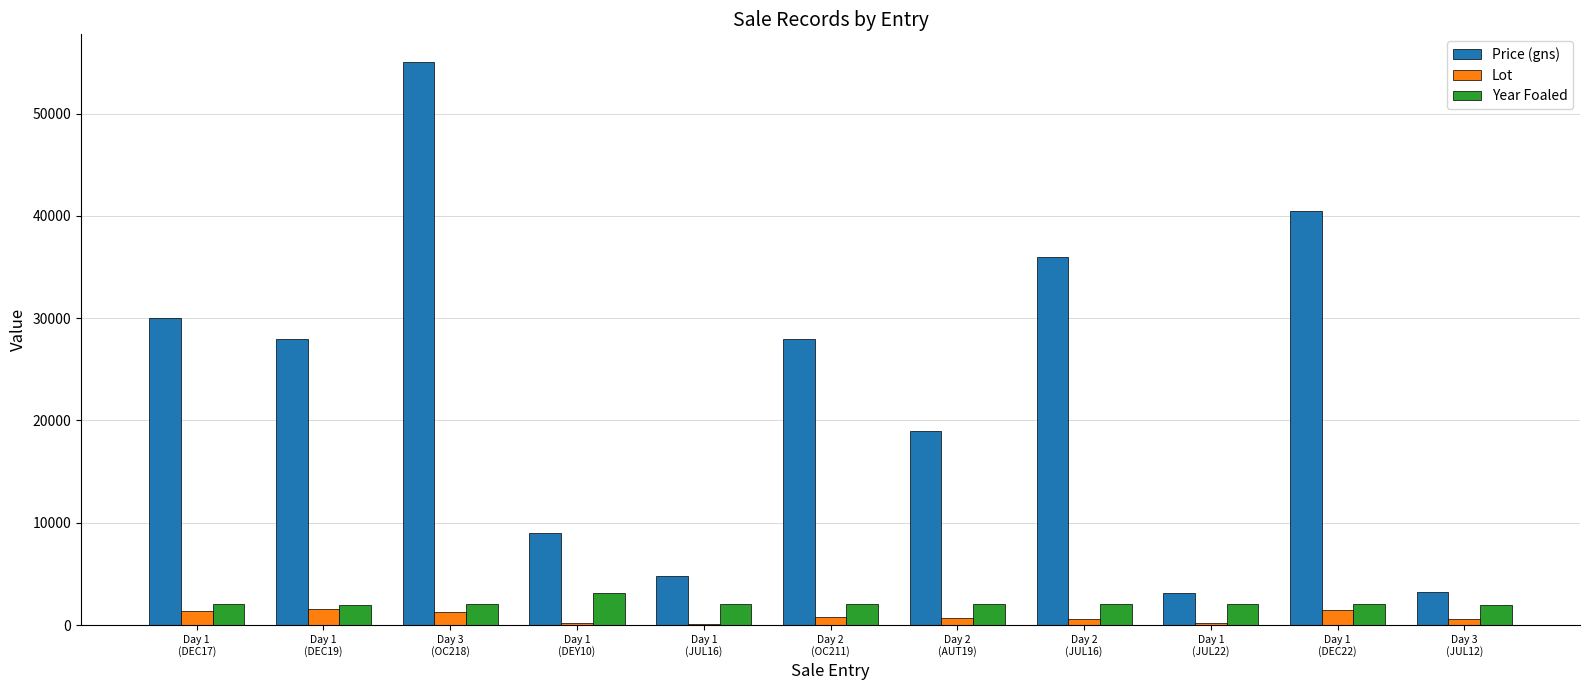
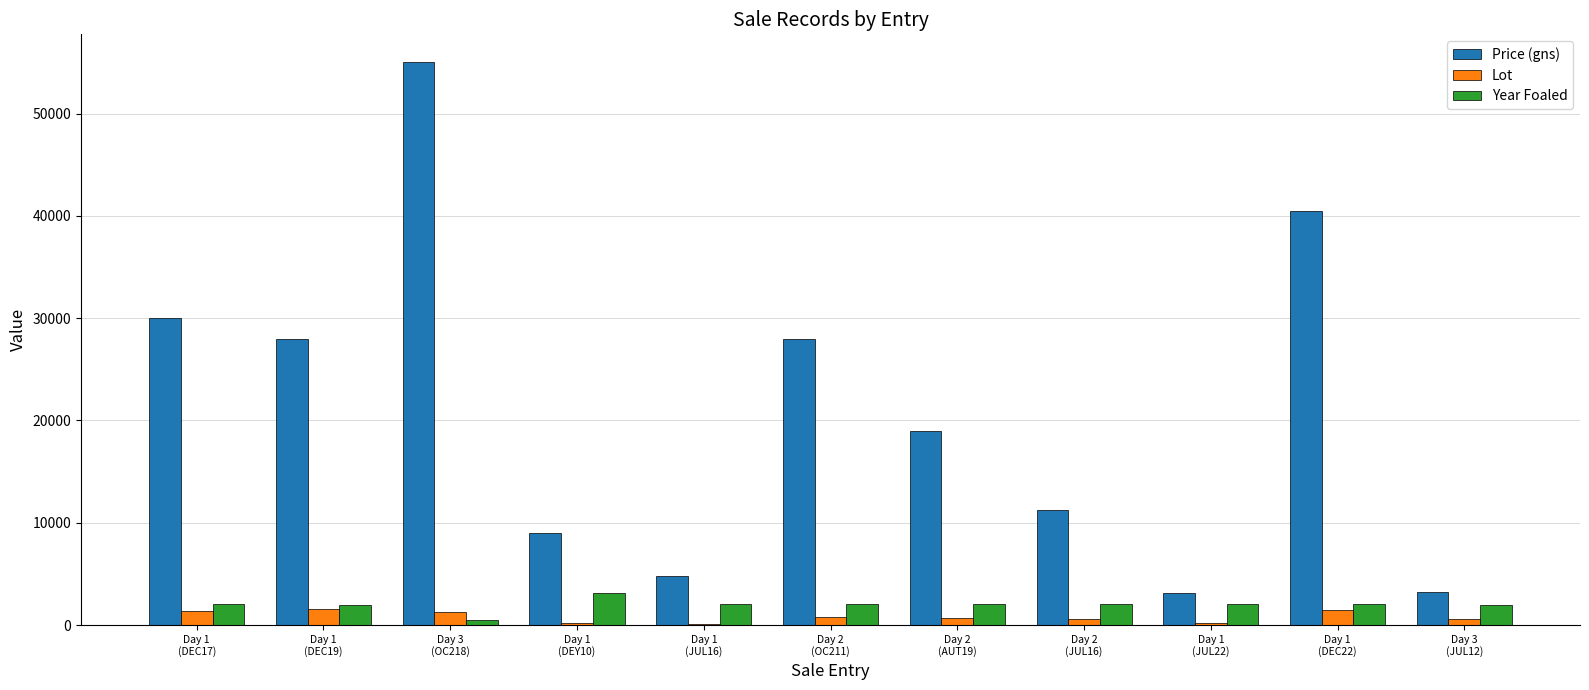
  {
    "Price (gns)": {
      "Day 1 (DEC17)": 30000,
      "Day 1 (DEC19)": 28000,
      "Day 3 (OC218)": 55000,
      "Day 1 (DEY10)": 9000,
      "Day 1 (JUL16)": 4800,
      "Day 2 (OC211)": 28000,
      "Day 2 (AUT19)": 19000,
-     "Day 2 (JUL16)": 36000,
+     "Day 2 (JUL16)": 11300,
      "Day 1 (JUL22)": 3100,
      "Day 1 (DEC22)": 40400,
      "Day 3 (JUL12)": 3200
    },
    "Lot": {
      "Day 1 (DEC17)": 1400,
      "Day 1 (DEC19)": 1500,
      "Day 3 (OC218)": 1300,
      "Day 2 (OC211)": 800,
      "Day 2 (AUT19)": 700,
      "Day 2 (JUL16)": 600,
      "Day 1 (DEC22)": 1500,
      "Day 3 (JUL12)": 600
    },
    "Year Foaled": {
      "Day 1 (DEC17)": 2000,
      "Day 1 (DEC19)": 2000,
-     "Day 3 (OC218)": 2000,
+     "Day 3 (OC218)": 400,
      "Day 1 (DEY10)": 3200,
      "Day 1 (JUL16)": 2000,
      "Day 2 (OC211)": 2000,
      "Day 2 (AUT19)": 2000,
      "Day 2 (JUL16)": 2000,
      "Day 1 (JUL22)": 2000,
      "Day 1 (DEC22)": 2000,
      "Day 3 (JUL12)": 2000
    }
  }
